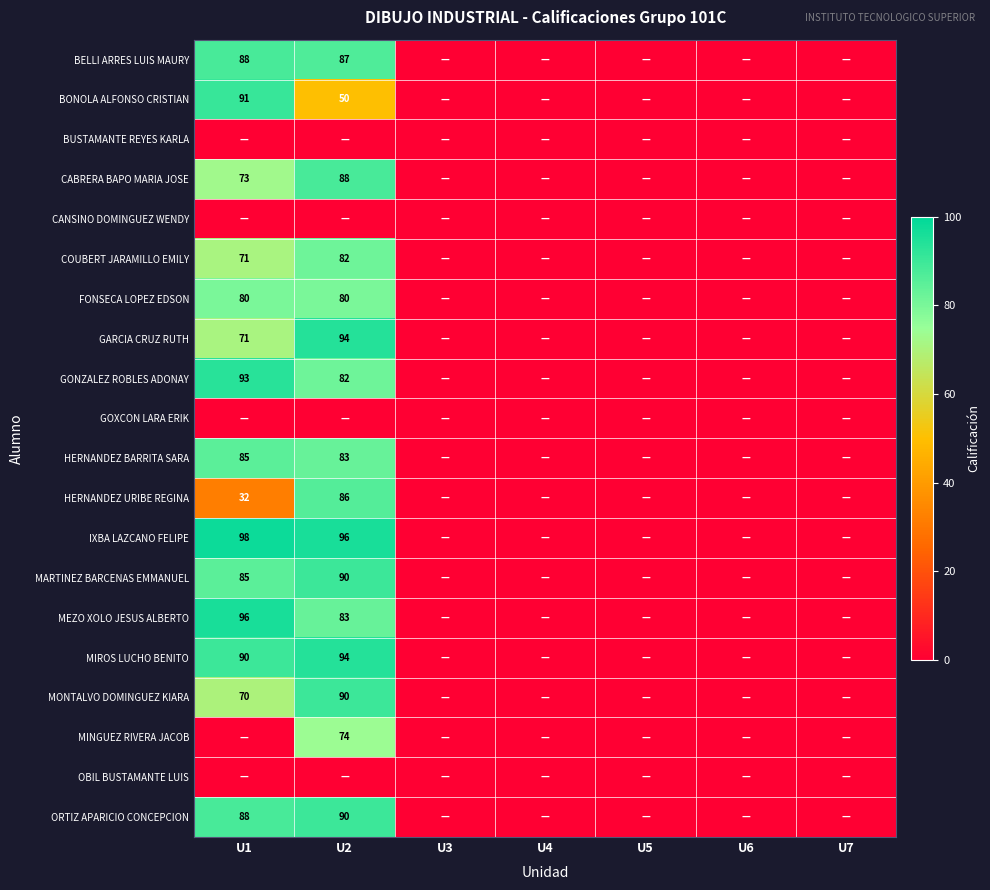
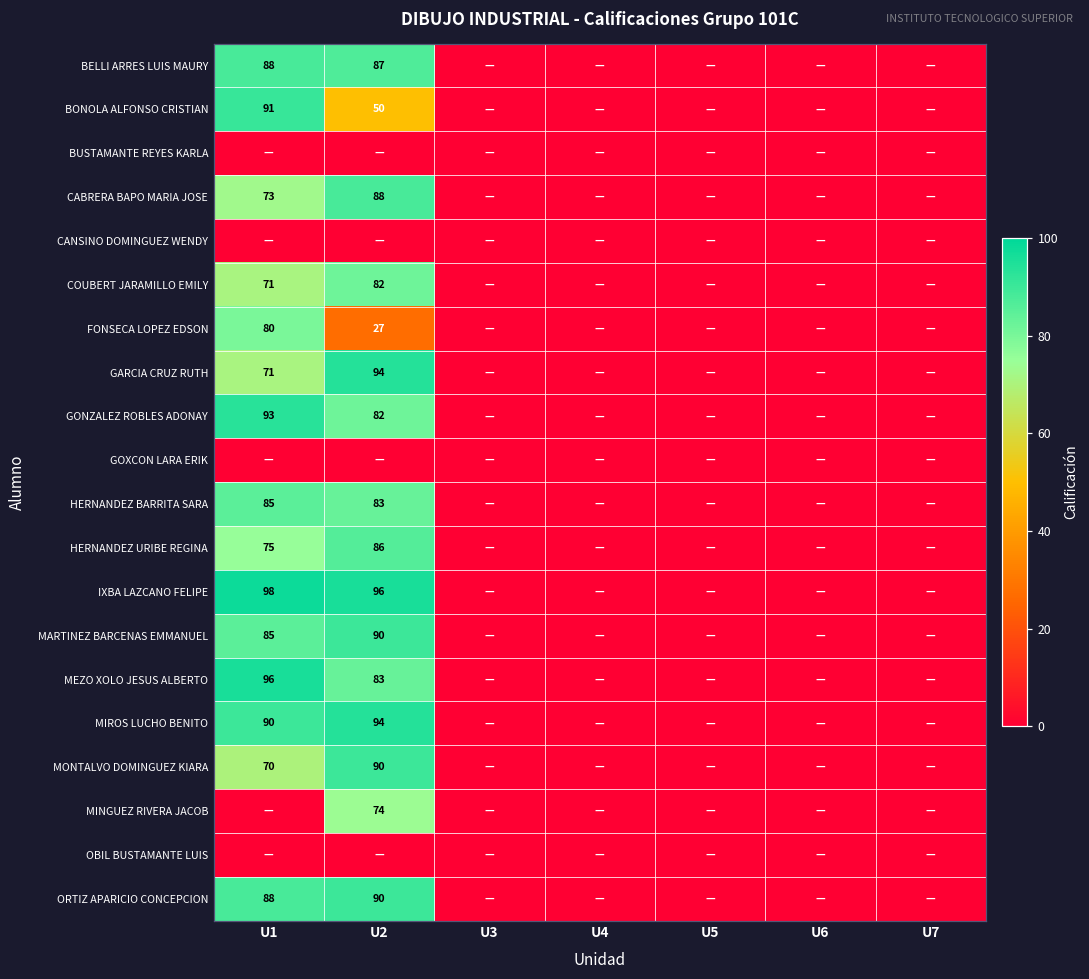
  {
    "BELLI ARRES LUIS MAURY": {
      "U1": 88,
      "U2": 87
    },
    "BONOLA ALFONSO CRISTIAN": {
      "U1": 91,
      "U2": 50
    },
    "CABRERA BAPO MARIA JOSE": {
      "U1": 73,
      "U2": 88
    },
    "COUBERT JARAMILLO EMILY": {
      "U1": 71,
      "U2": 82
    },
    "FONSECA LOPEZ EDSON": {
      "U1": 80,
-     "U2": 80
+     "U2": 27
    },
    "GARCIA CRUZ RUTH": {
      "U1": 71,
      "U2": 94
    },
    "GONZALEZ ROBLES ADONAY": {
      "U1": 93,
      "U2": 82
    },
    "HERNANDEZ BARRITA SARA": {
      "U1": 85,
      "U2": 83
    },
    "HERNANDEZ URIBE REGINA": {
-     "U1": 32,
+     "U1": 75,
      "U2": 86
    },
    "IXBA LAZCANO FELIPE": {
      "U1": 98,
      "U2": 96
    },
    "MARTINEZ BARCENAS EMMANUEL": {
      "U1": 85,
      "U2": 90
    },
    "MEZO XOLO JESUS ALBERTO": {
      "U1": 96,
      "U2": 83
    },
    "MIROS LUCHO BENITO": {
      "U1": 90,
      "U2": 94
    },
    "MONTALVO DOMINGUEZ KIARA": {
      "U1": 70,
      "U2": 90
    },
    "MINGUEZ RIVERA JACOB": {
      "U2": 74
    },
    "ORTIZ APARICIO CONCEPCION": {
      "U1": 88,
      "U2": 90
    }
  }
